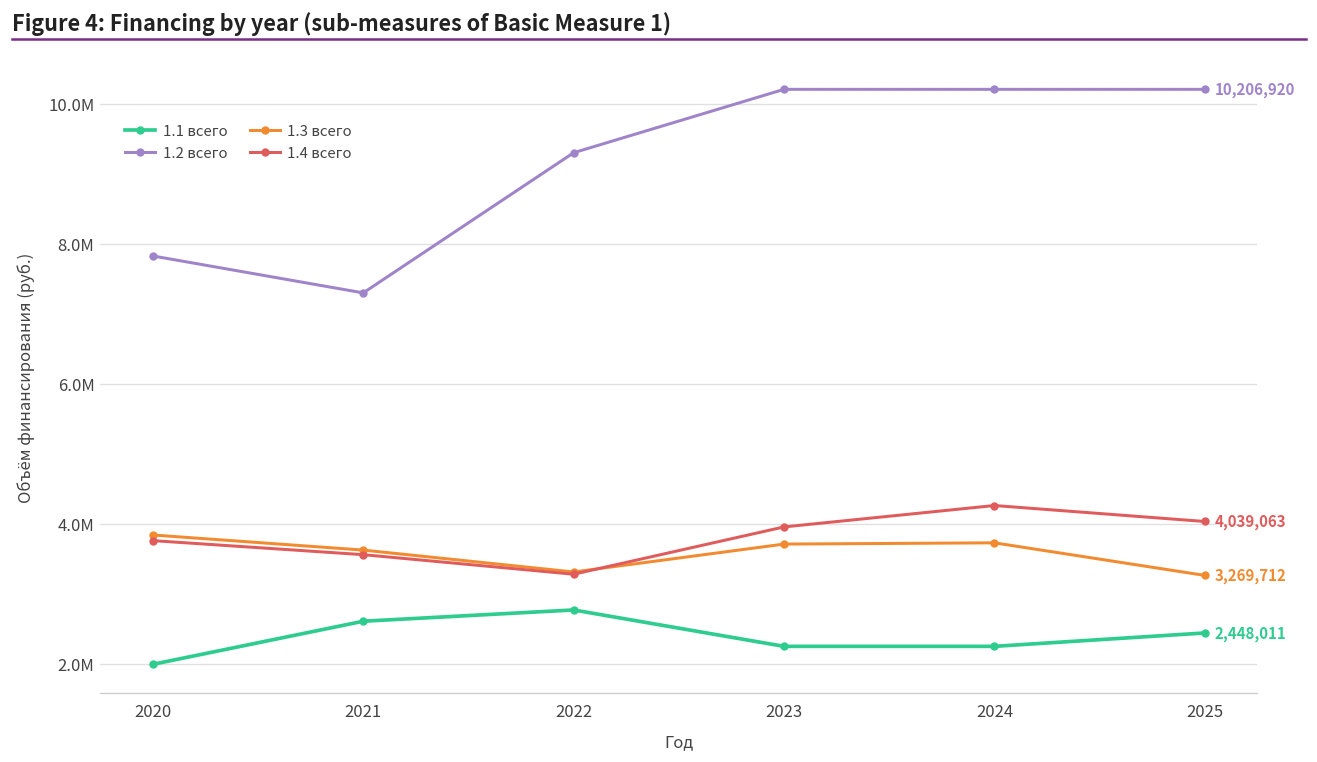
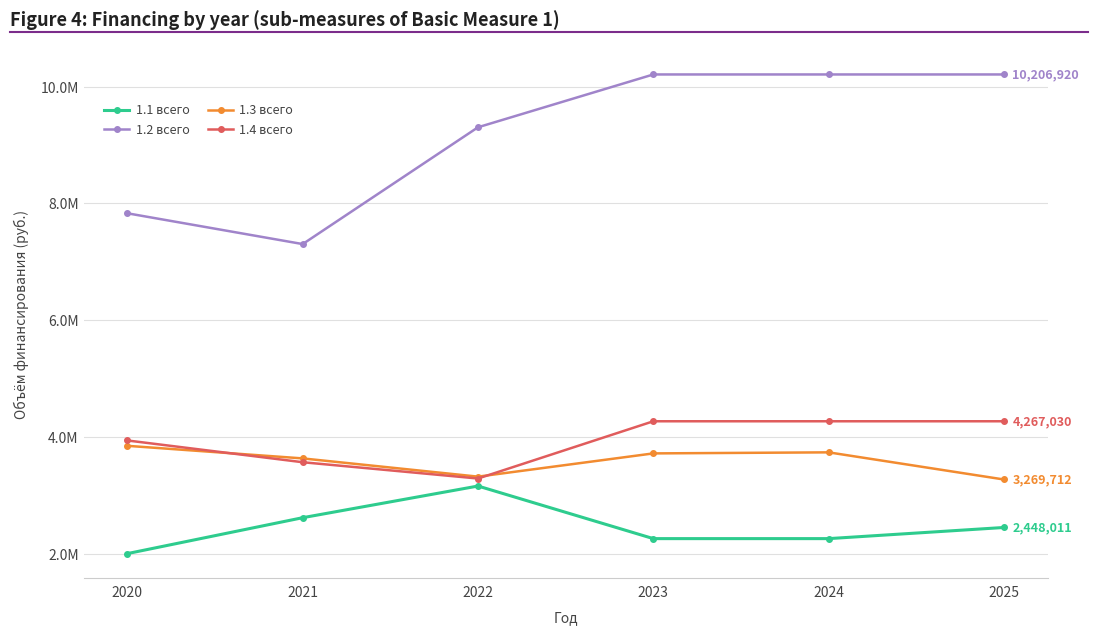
  {
    "1.1 всего": {
      "2020": "2000000",
      "2021": "2600000",
-     "2022": "2800000",
+     "2022": "3200000",
      "2023": "2300000",
      "2024": "2300000"
    },
    "1.2 всего": {
      "2025": "10,206,920"
    },
    "1.3 всего": {
      "2025": "3,269,712"
    },
    "1.4 всего": {
-     "2020": "3800000",
-     "2023": "4000000",
-     "2025": "4,039,063"
+     "2020": "3900000",
+     "2023": "4300000",
+     "2025": "4,267,030"
    }
  }
